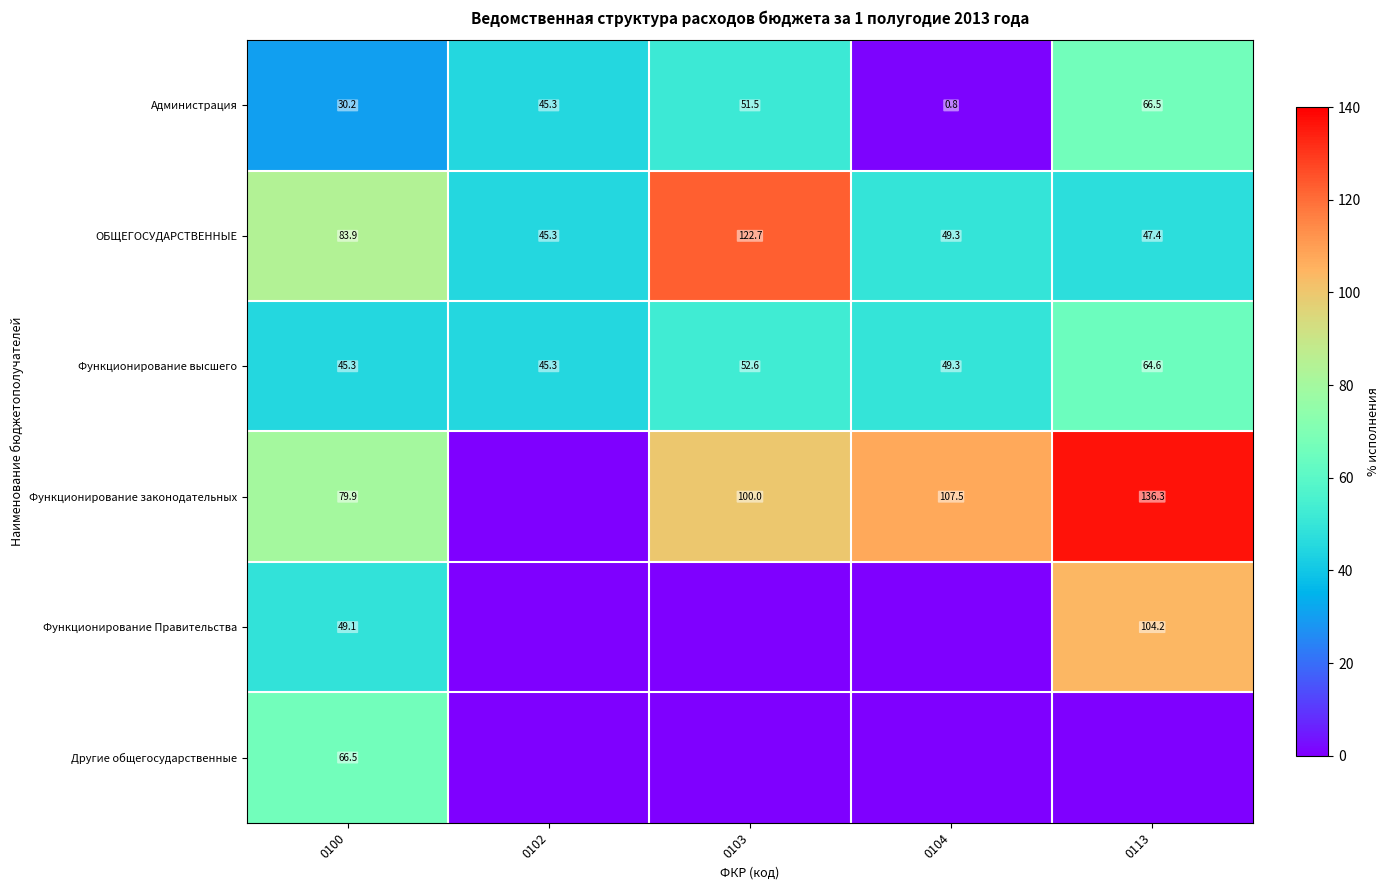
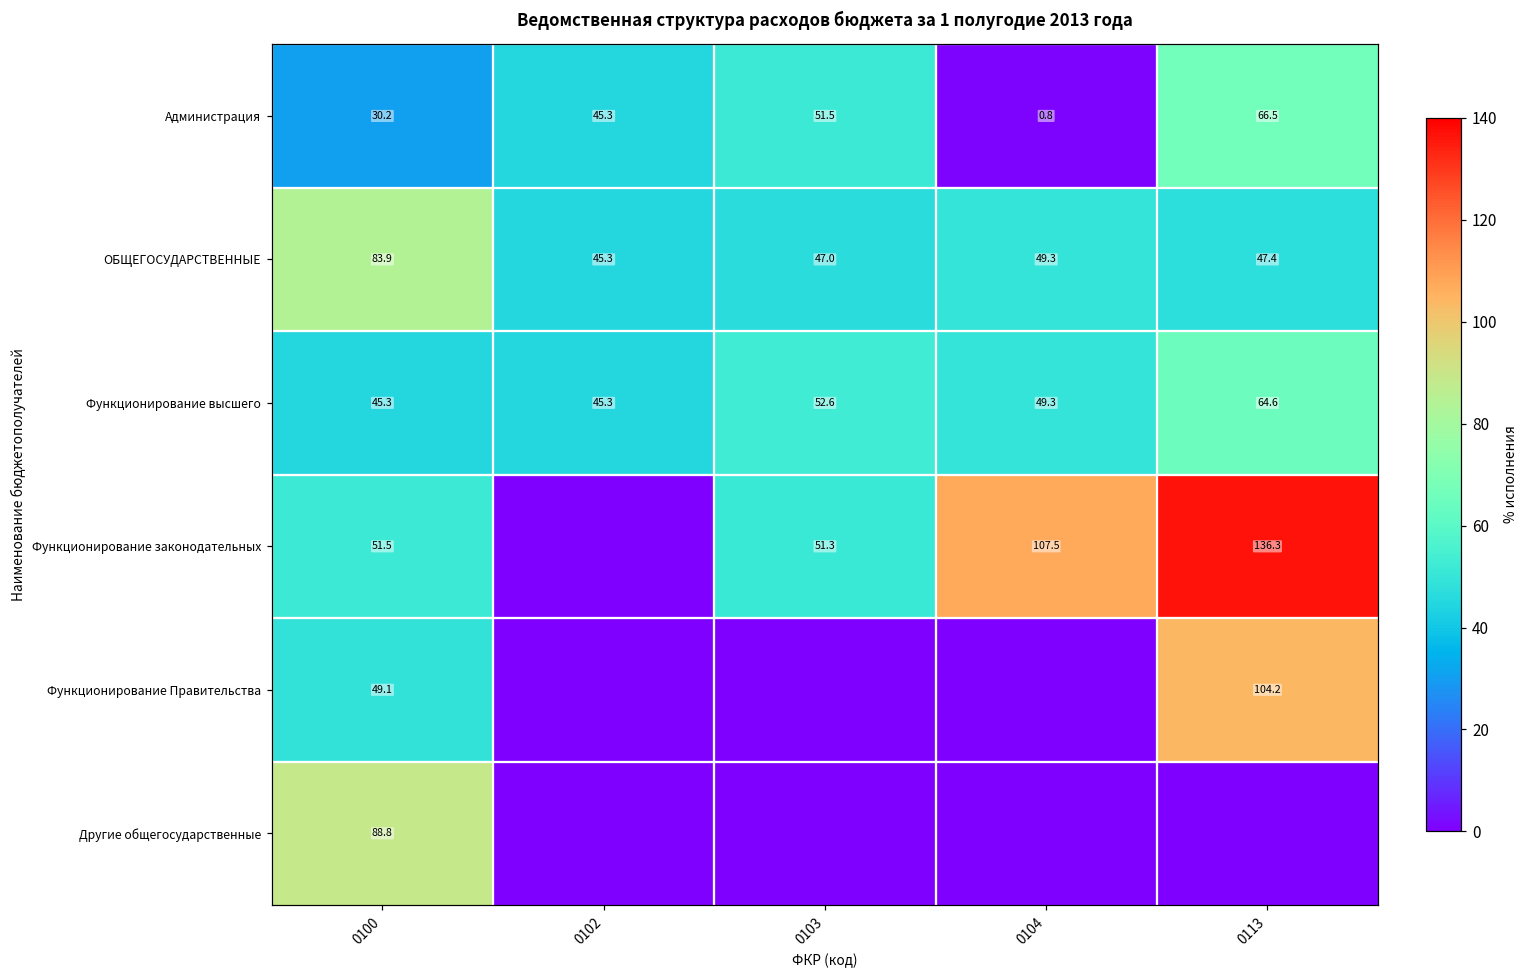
  {
    "ОБЩЕГОСУДАРСТВЕННЫЕ": {
-     "0103": 122.7
+     "0103": 47.0
    },
    "Функционирование законодательных": {
-     "0100": 79.9,
-     "0103": 100.0
+     "0100": 51.5,
+     "0103": 51.3
    },
    "Другие общегосударственные": {
-     "0100": 66.5
+     "0100": 88.8
    }
  }
